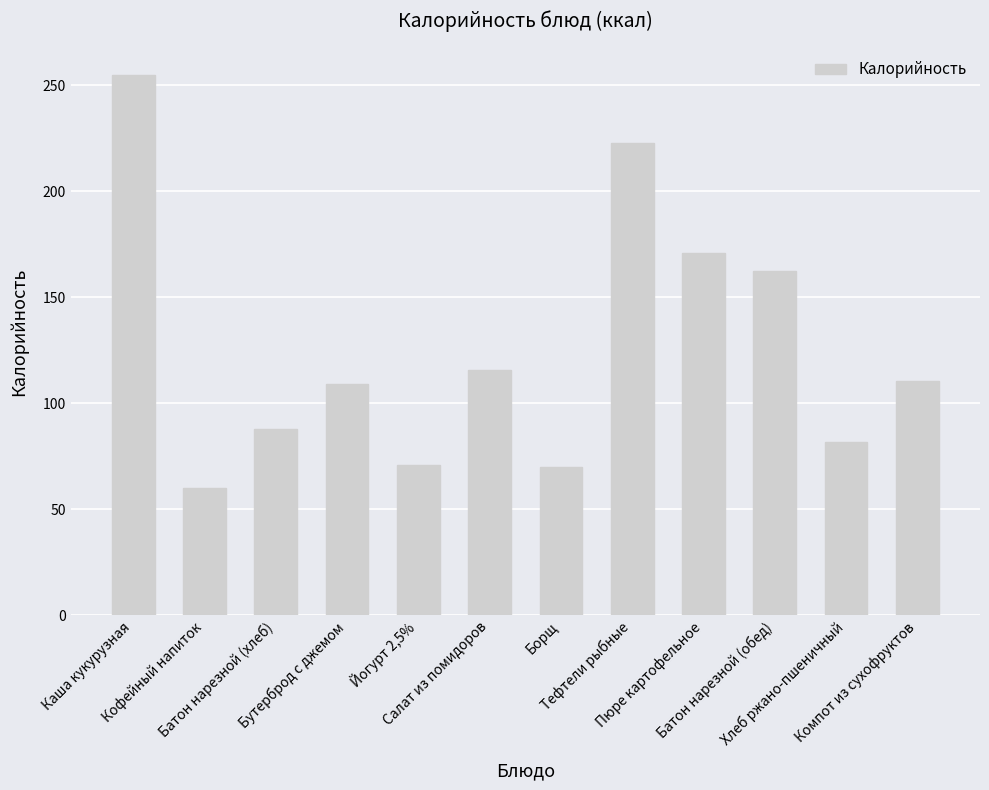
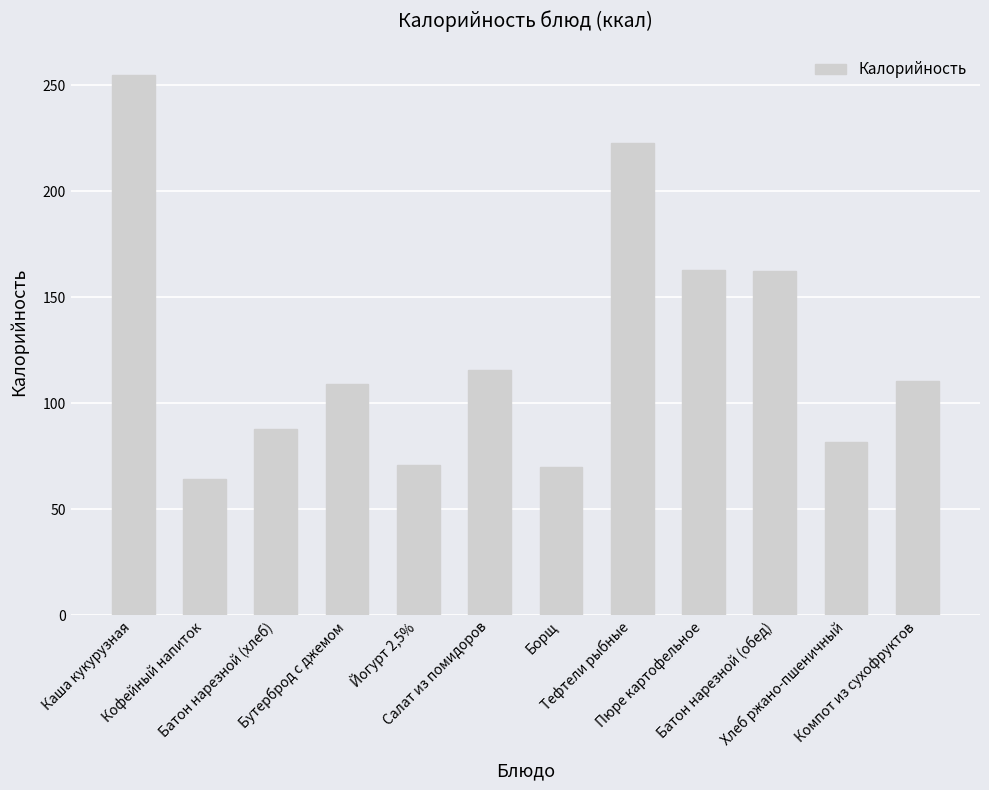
  {
    "Каша кукурузная": 255,
-   "Кофейный напиток": 60,
+   "Кофейный напиток": 64,
    "Батон нарезной (хлеб)": 88,
    "Бутерброд с джемом": 109,
    "Йогурт 2,5%": 71,
    "Салат из помидоров": 116,
    "Борщ": 70,
    "Тефтели рыбные": 223,
-   "Пюре картофельное": 171,
+   "Пюре картофельное": 163,
    "Батон нарезной (обед)": 162,
    "Хлеб ржано-пшеничный": 82,
    "Компот из сухофруктов": 110
  }
